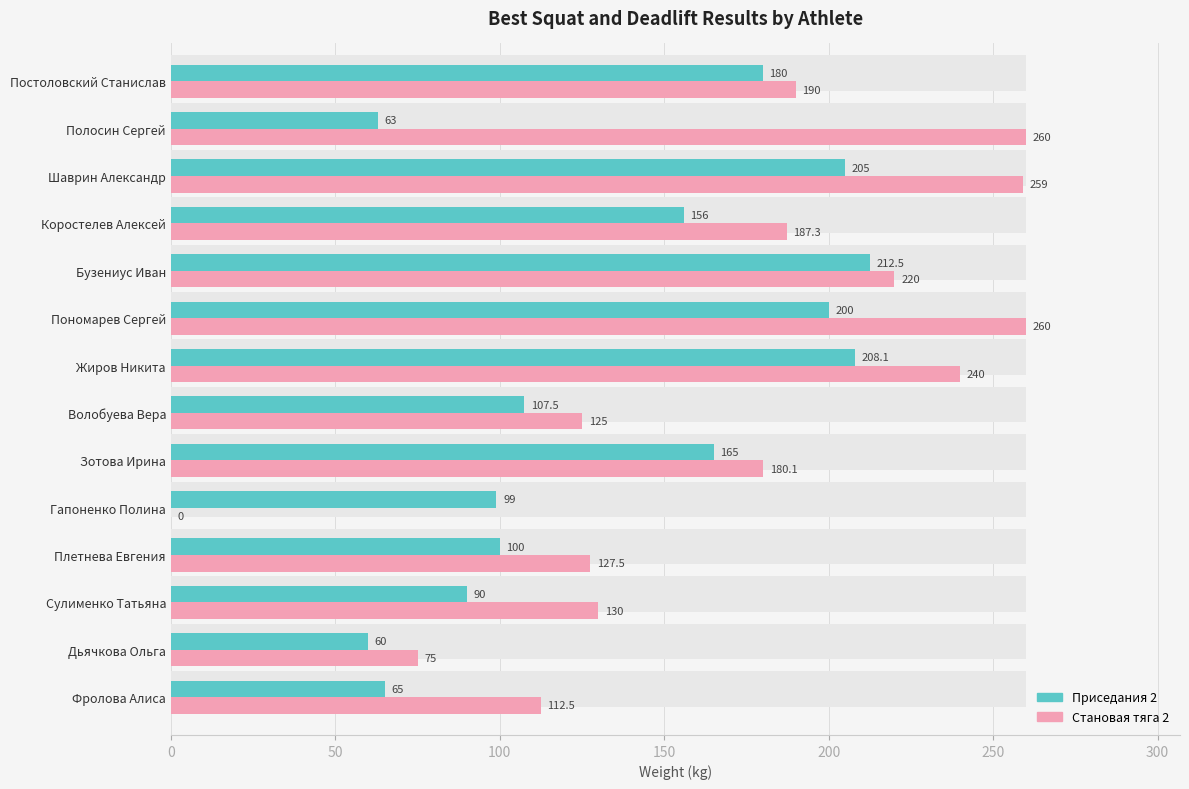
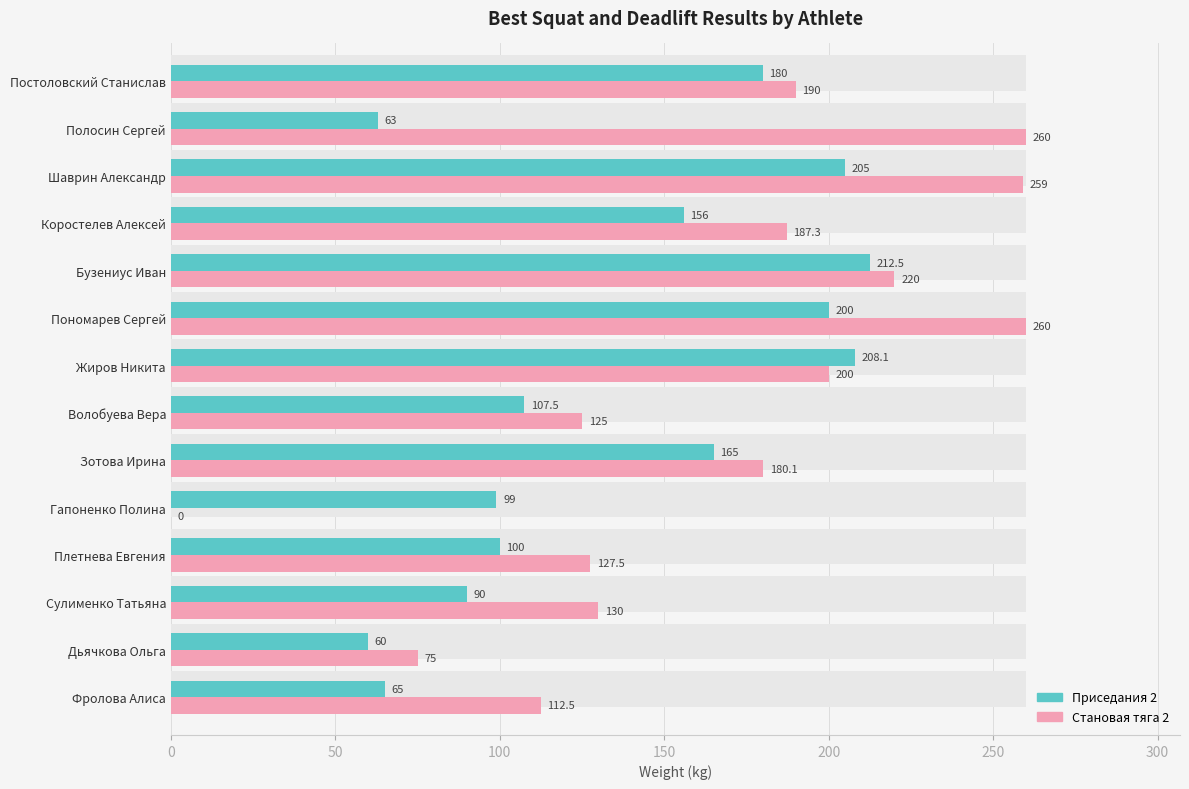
  {
    "Становая тяга 2": {
      "Постоловский Станислав": 190,
      "Полосин Сергей": 260,
      "Шаврин Александр": 259,
      "Коростелев Алексей": 187.3,
      "Бузениус Иван": 220,
      "Пономарев Сергей": 260,
-     "Жиров Никита": 240,
+     "Жиров Никита": 200,
      "Волобуева Вера": 125,
      "Зотова Ирина": 180.1,
      "Гапоненко Полина": 0,
      "Плетнева Евгения": 127.5,
      "Сулименко Татьяна": 130,
      "Дьячкова Ольга": 75,
      "Фролова Алиса": 112.5
    }
  }
